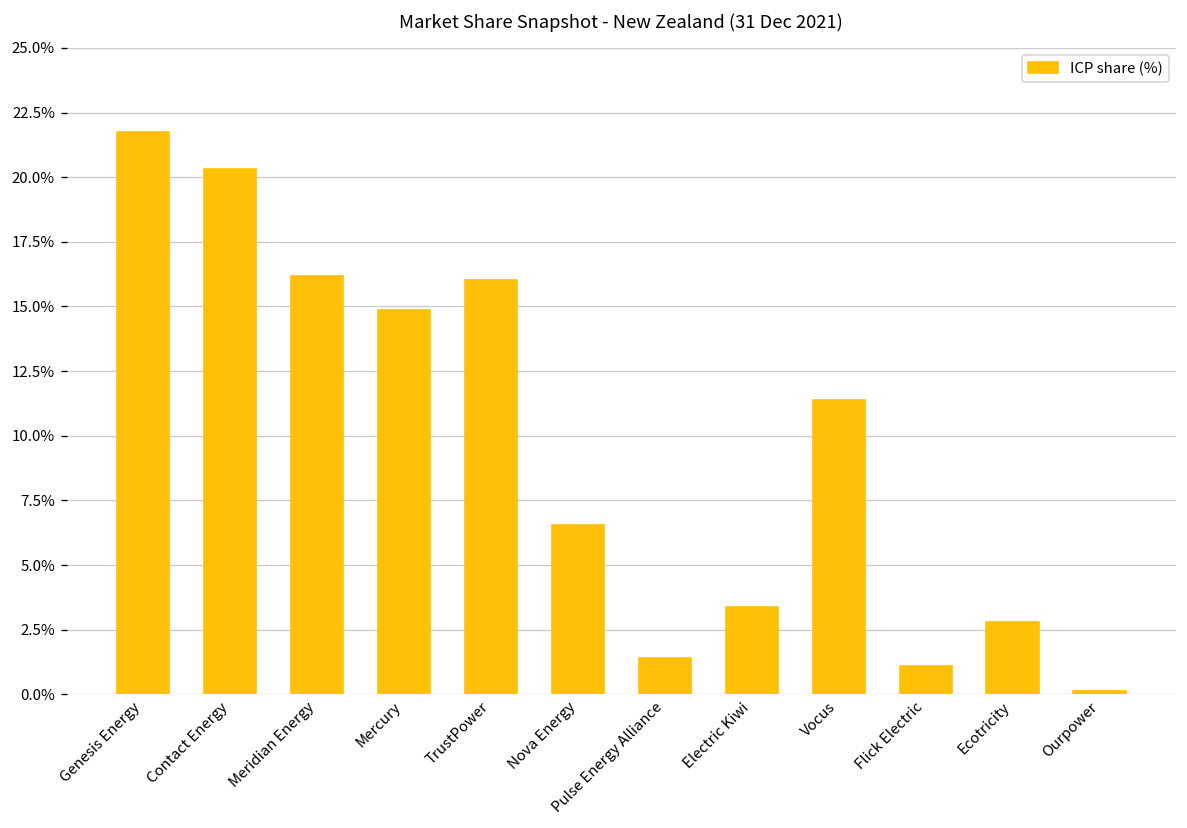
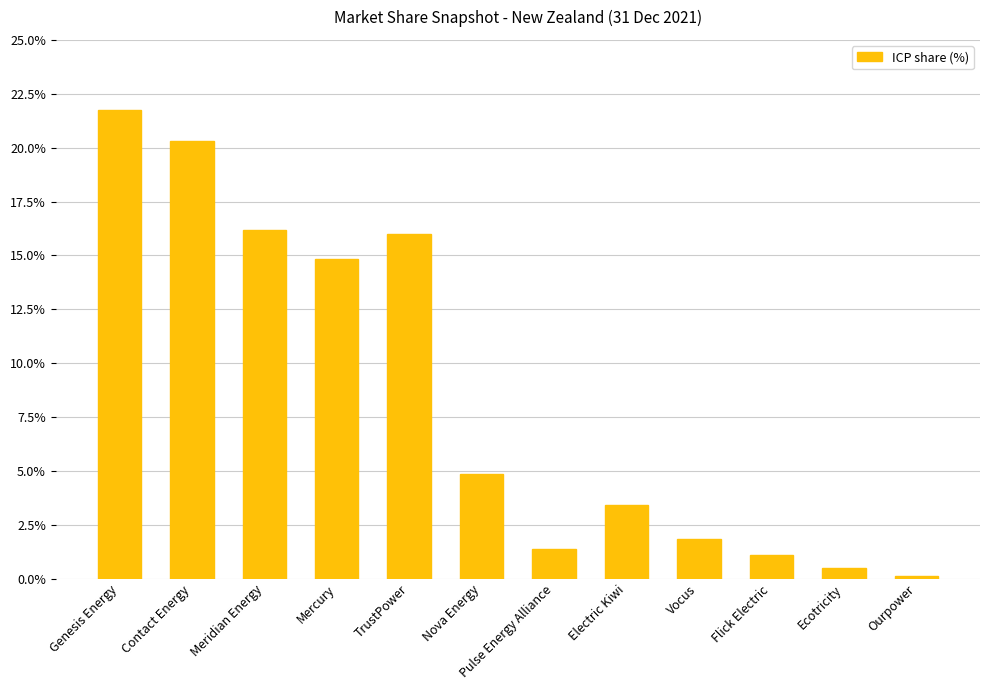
  {
    "Genesis Energy": "21.7%",
    "Contact Energy": "20.3%",
    "Meridian Energy": "16.2%",
    "Mercury": "14.9%",
    "TrustPower": "16.0%",
-   "Nova Energy": "6.6%",
+   "Nova Energy": "4.9%",
    "Pulse Energy Alliance": "1.4%",
    "Electric Kiwi": "3.4%",
-   "Vocus": "11.4%",
+   "Vocus": "1.9%",
    "Flick Electric": "1.1%",
-   "Ecotricity": "2.8%",
+   "Ecotricity": "0.5%",
    "Ourpower": "0.1%"
  }
